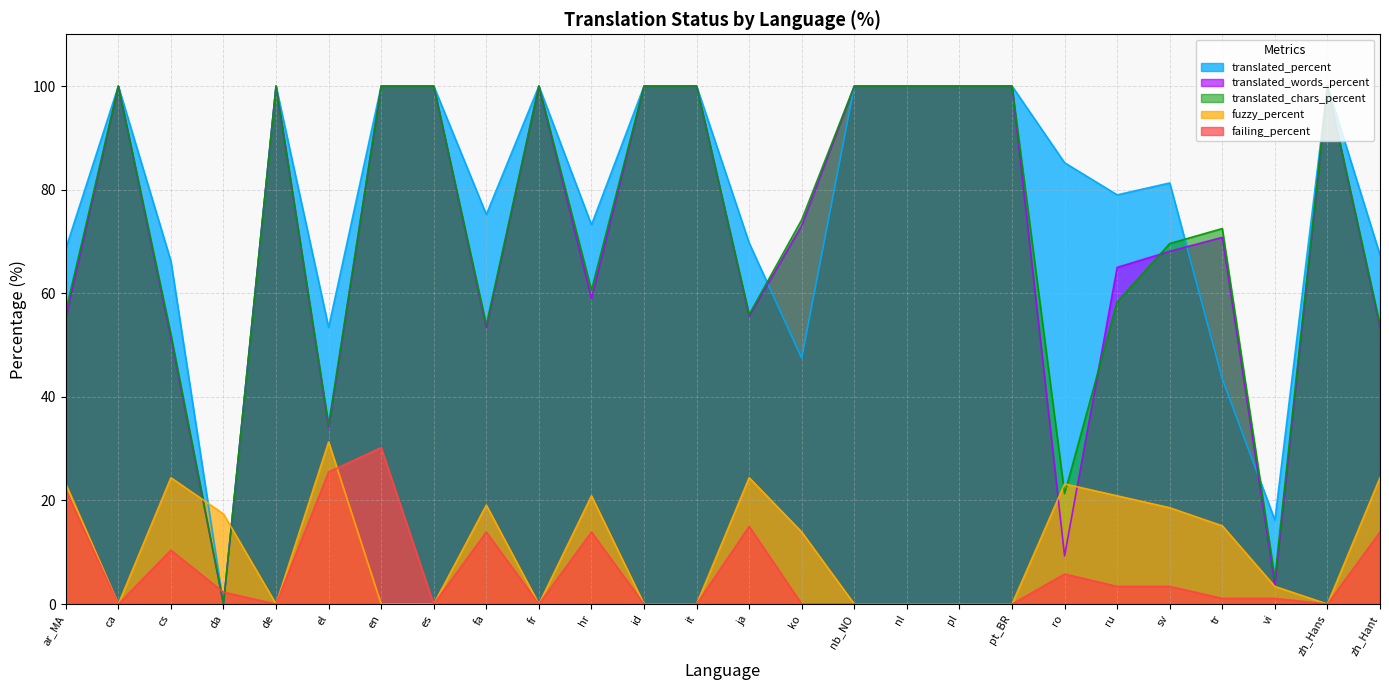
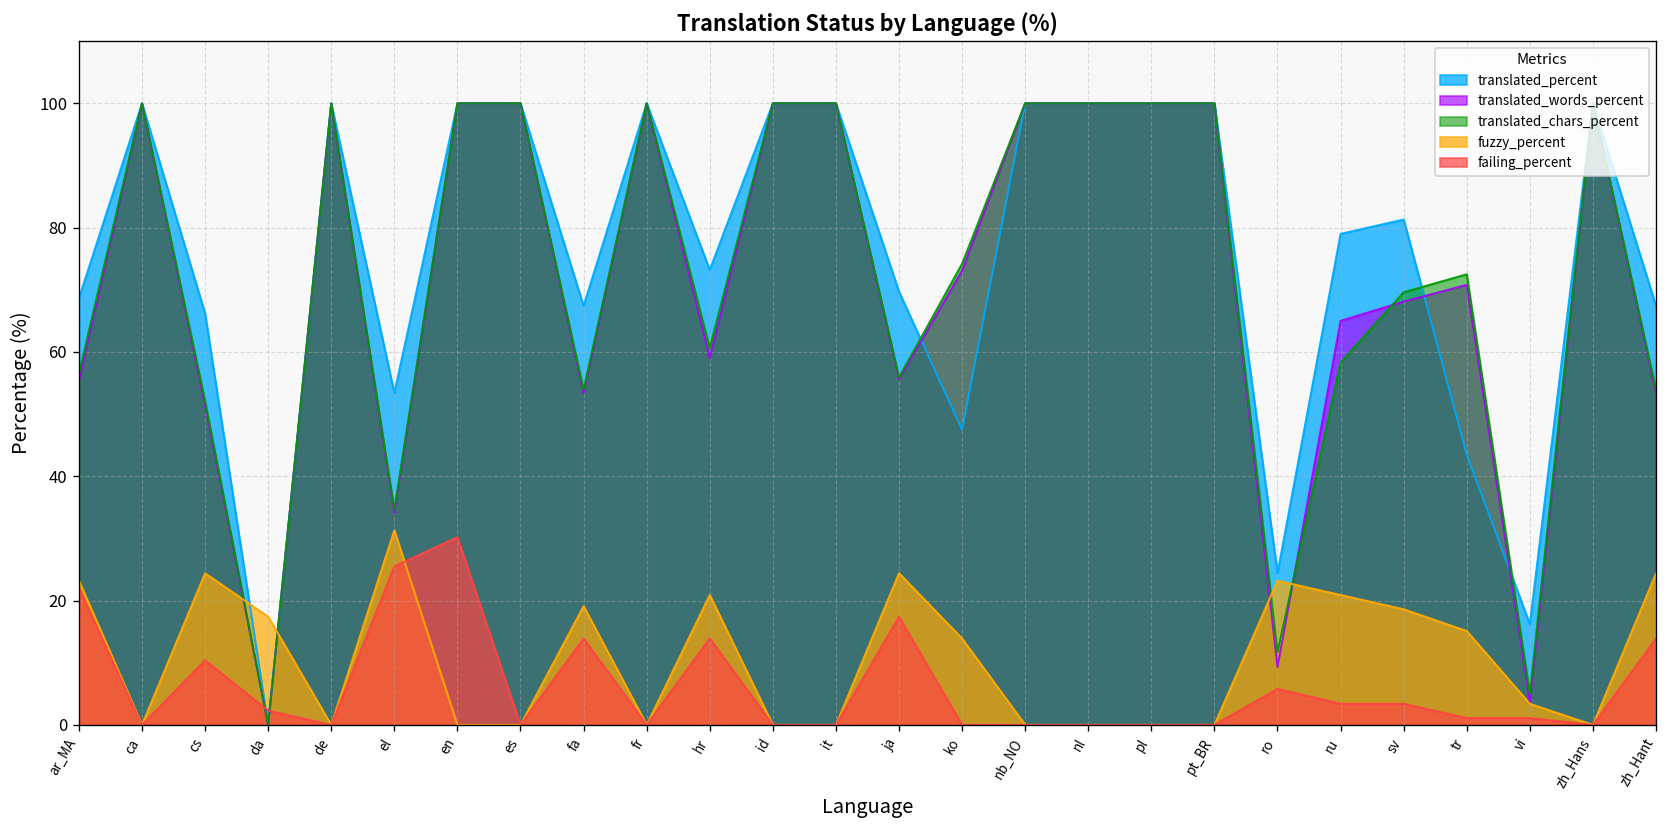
  {
    "translated_percent": {
      "ar_MA": 69,
      "cs": 66,
      "el": 53,
-     "fa": 75,
+     "fa": 67,
      "hr": 73,
      "ja": 70,
      "ko": 48,
-     "ro": 85,
+     "ro": 24,
      "ru": 79,
      "sv": 81,
      "tr": 44,
      "vi": 16,
      "zh_Hant": 67
    },
    "translated_words_percent": {
      "ar_MA": 55,
      "cs": 51,
      "fa": 53,
      "hr": 59,
      "ko": 73,
      "ro": 9,
      "ru": 65,
      "sv": 68,
      "tr": 71,
      "zh_Hant": 53
    },
    "translated_chars_percent": {
      "ar_MA": 57,
      "cs": 52,
      "fa": 54,
      "hr": 61,
      "ko": 74,
-     "ro": 21,
+     "ro": 12,
      "ru": 58,
      "sv": 70,
      "tr": 73,
      "vi": 5,
      "zh_Hant": 54
    },
    "fuzzy_percent": {
      "ar_MA": 23,
      "cs": 24,
      "da": 17,
      "el": 31,
      "en": 0,
      "fa": 19,
      "hr": 21,
      "ja": 24,
      "ko": 14,
      "ro": 23,
      "ru": 21,
      "sv": 19,
      "tr": 15,
      "zh_Hant": 24
    },
    "failing_percent": {
      "ar_MA": 22,
      "cs": 10,
      "da": 2,
      "el": 26,
      "en": 30,
      "fa": 14,
      "hr": 14,
-     "ja": 15,
+     "ja": 17,
      "ko": 0,
      "ro": 6,
      "ru": 3,
      "sv": 3,
      "tr": 1,
      "vi": 1,
      "zh_Hant": 14
    }
  }
